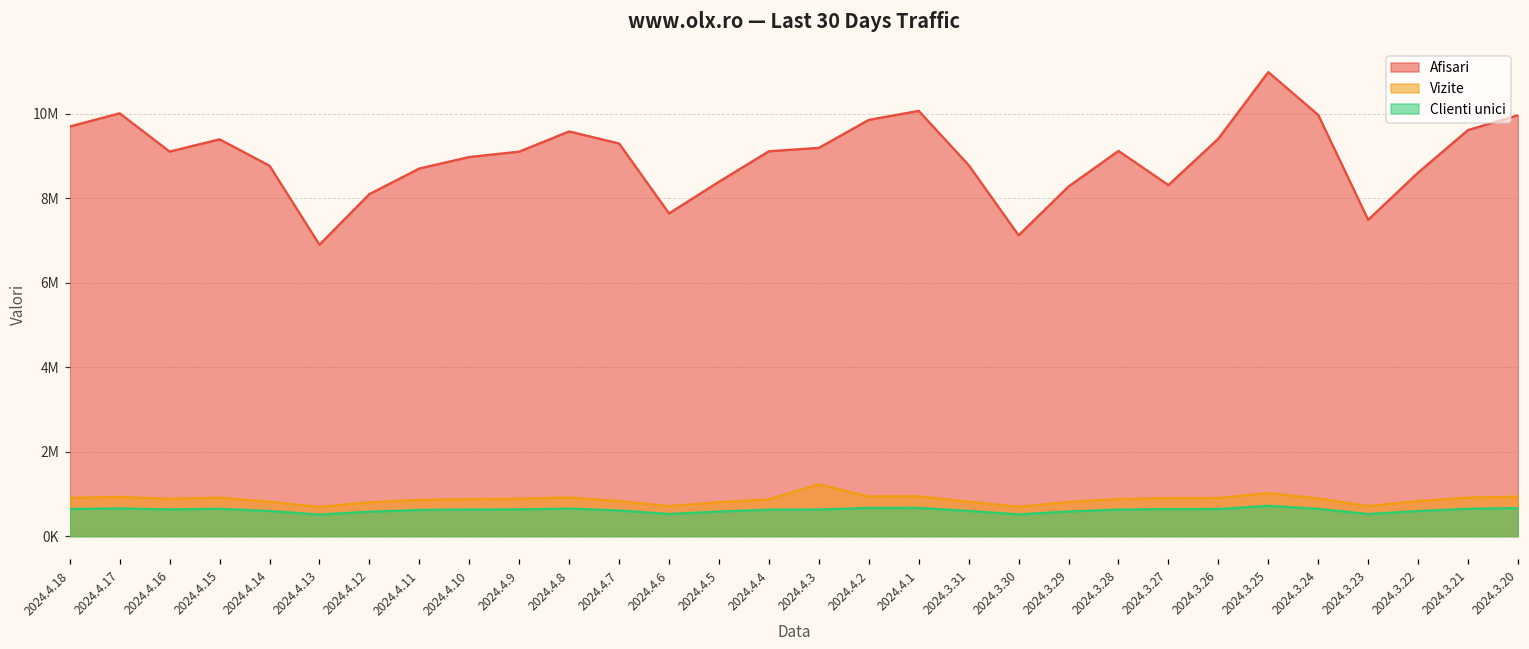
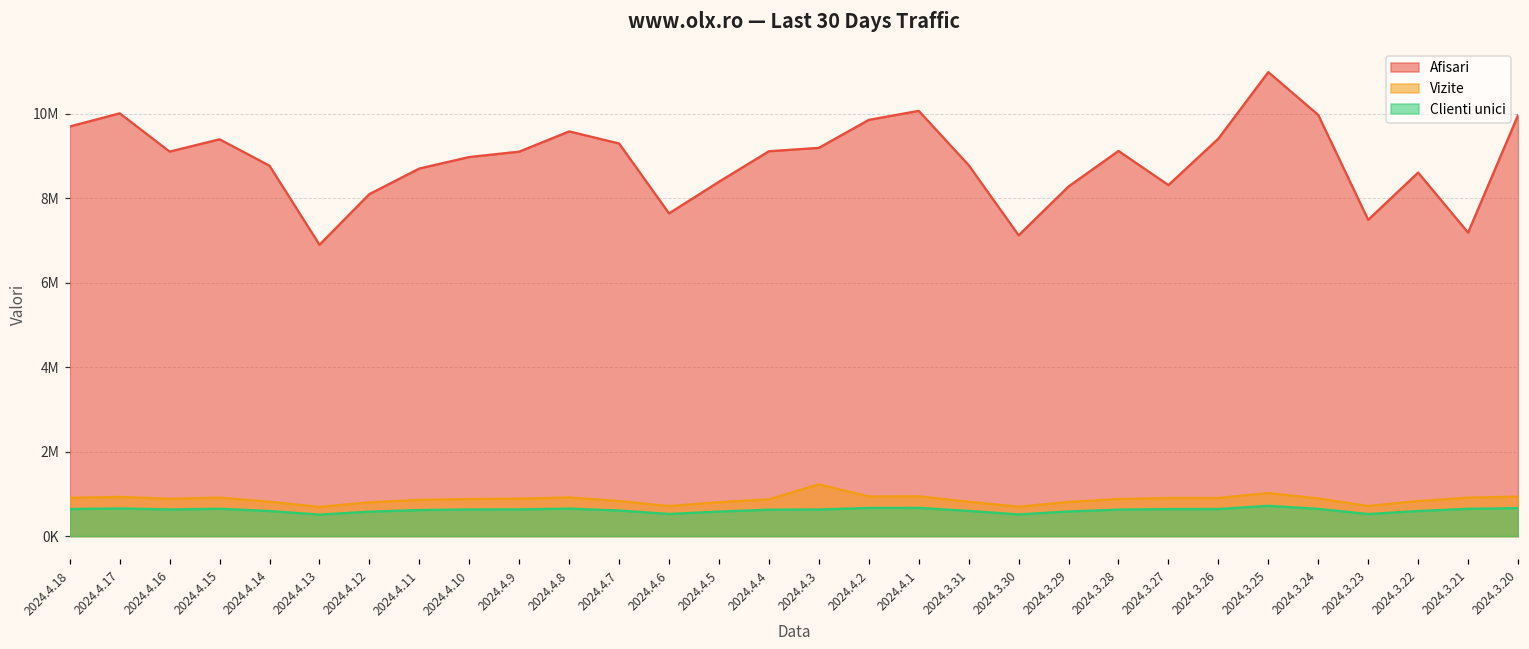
  {
    "Afisari": {
      "2024.4.18": 9700000,
      "2024.4.17": 10000000,
      "2024.4.16": 9100000,
      "2024.4.15": 9400000,
      "2024.4.14": 8800000,
      "2024.4.13": 6900000,
      "2024.4.12": 8100000,
      "2024.4.11": 8700000,
      "2024.4.10": 9000000,
      "2024.4.9": 9100000,
      "2024.4.8": 9600000,
      "2024.4.7": 9300000,
      "2024.4.6": 7600000,
      "2024.4.5": 8400000,
      "2024.4.4": 9100000,
      "2024.4.3": 9200000,
      "2024.4.2": 9900000,
      "2024.4.1": 10100000,
      "2024.3.31": 8800000,
      "2024.3.30": 7100000,
      "2024.3.29": 8300000,
      "2024.3.28": 9100000,
      "2024.3.27": 8300000,
      "2024.3.26": 9400000,
      "2024.3.25": 11000000,
      "2024.3.24": 10000000,
      "2024.3.23": 7500000,
      "2024.3.22": 8600000,
-     "2024.3.21": 9600000,
+     "2024.3.21": 7200000,
      "2024.3.20": 10000000
    },
    "Vizite": {
      "2024.4.18": 900000,
      "2024.4.17": 900000,
      "2024.4.16": 900000,
      "2024.4.15": 900000,
      "2024.4.14": 800000,
      "2024.4.13": 700000,
      "2024.4.12": 800000,
      "2024.4.11": 900000,
      "2024.4.10": 900000,
      "2024.4.9": 900000,
      "2024.4.8": 900000,
      "2024.4.7": 800000,
      "2024.4.6": 700000,
      "2024.4.5": 800000,
      "2024.4.4": 900000,
      "2024.4.3": 1200000,
      "2024.4.2": 900000,
      "2024.4.1": 900000,
      "2024.3.31": 800000,
      "2024.3.30": 700000,
      "2024.3.29": 800000,
      "2024.3.28": 900000,
      "2024.3.27": 900000,
      "2024.3.26": 900000,
      "2024.3.25": 1000000,
      "2024.3.24": 900000,
      "2024.3.23": 700000,
      "2024.3.22": 800000,
      "2024.3.21": 900000,
      "2024.3.20": 900000
    },
    "Clienti unici": {
      "2024.4.18": 600000,
      "2024.4.17": 700000,
      "2024.4.16": 600000,
      "2024.4.15": 600000,
      "2024.4.14": 600000,
      "2024.4.13": 500000,
      "2024.4.12": 600000,
      "2024.4.11": 600000,
      "2024.4.10": 600000,
      "2024.4.9": 600000,
      "2024.4.8": 700000,
      "2024.4.7": 600000,
      "2024.4.6": 500000,
      "2024.4.5": 600000,
      "2024.4.4": 600000,
      "2024.4.3": 600000,
      "2024.4.2": 700000,
      "2024.4.1": 700000,
      "2024.3.31": 600000,
      "2024.3.30": 500000,
      "2024.3.29": 600000,
      "2024.3.28": 600000,
      "2024.3.27": 600000,
      "2024.3.26": 600000,
      "2024.3.25": 700000,
      "2024.3.24": 600000,
      "2024.3.23": 500000,
      "2024.3.22": 600000,
      "2024.3.21": 600000,
      "2024.3.20": 700000
    }
  }
